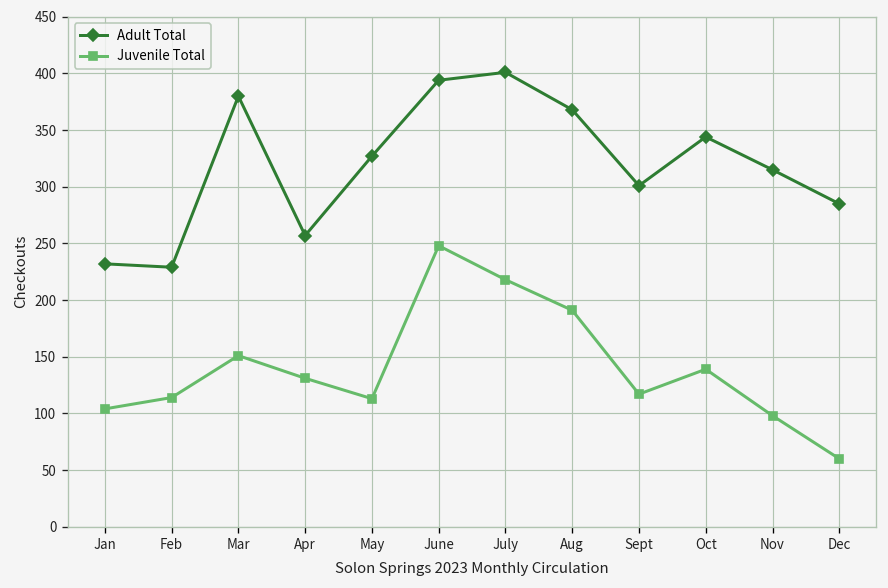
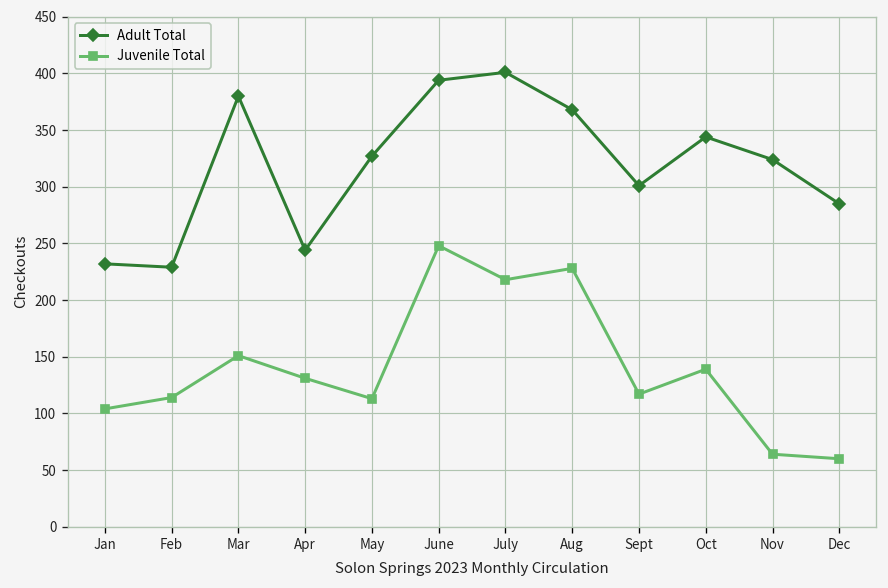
  {
    "Adult Total": {
      "Jan": 230,
      "Feb": 230,
      "Mar": 380,
-     "Apr": 260,
+     "Apr": 240,
      "May": 330,
      "June": 390,
      "July": 400,
      "Aug": 370,
      "Sept": 300,
      "Oct": 340,
-     "Nov": 315,
+     "Nov": 324,
      "Dec": 290
    },
    "Juvenile Total": {
      "Jan": 100,
      "Feb": 110,
      "Mar": 150,
      "Apr": 130,
      "May": 110,
      "June": 250,
      "July": 220,
-     "Aug": 190,
+     "Aug": 230,
      "Sept": 120,
      "Oct": 140,
-     "Nov": 100,
+     "Nov": 60,
      "Dec": 60
    }
  }
